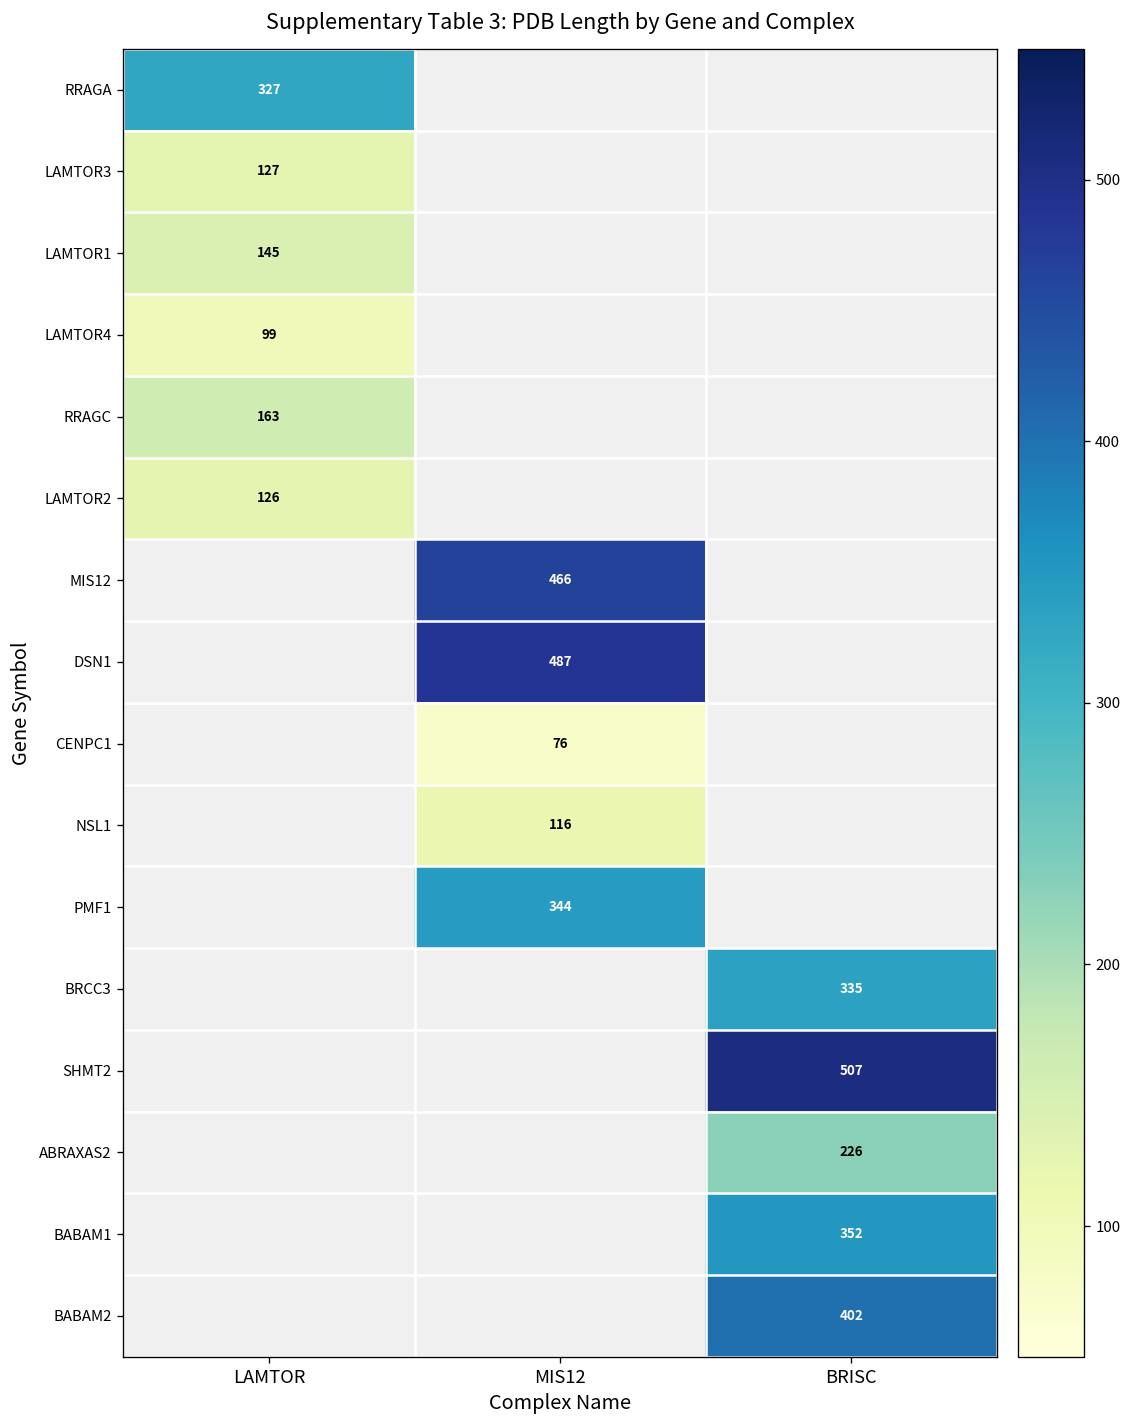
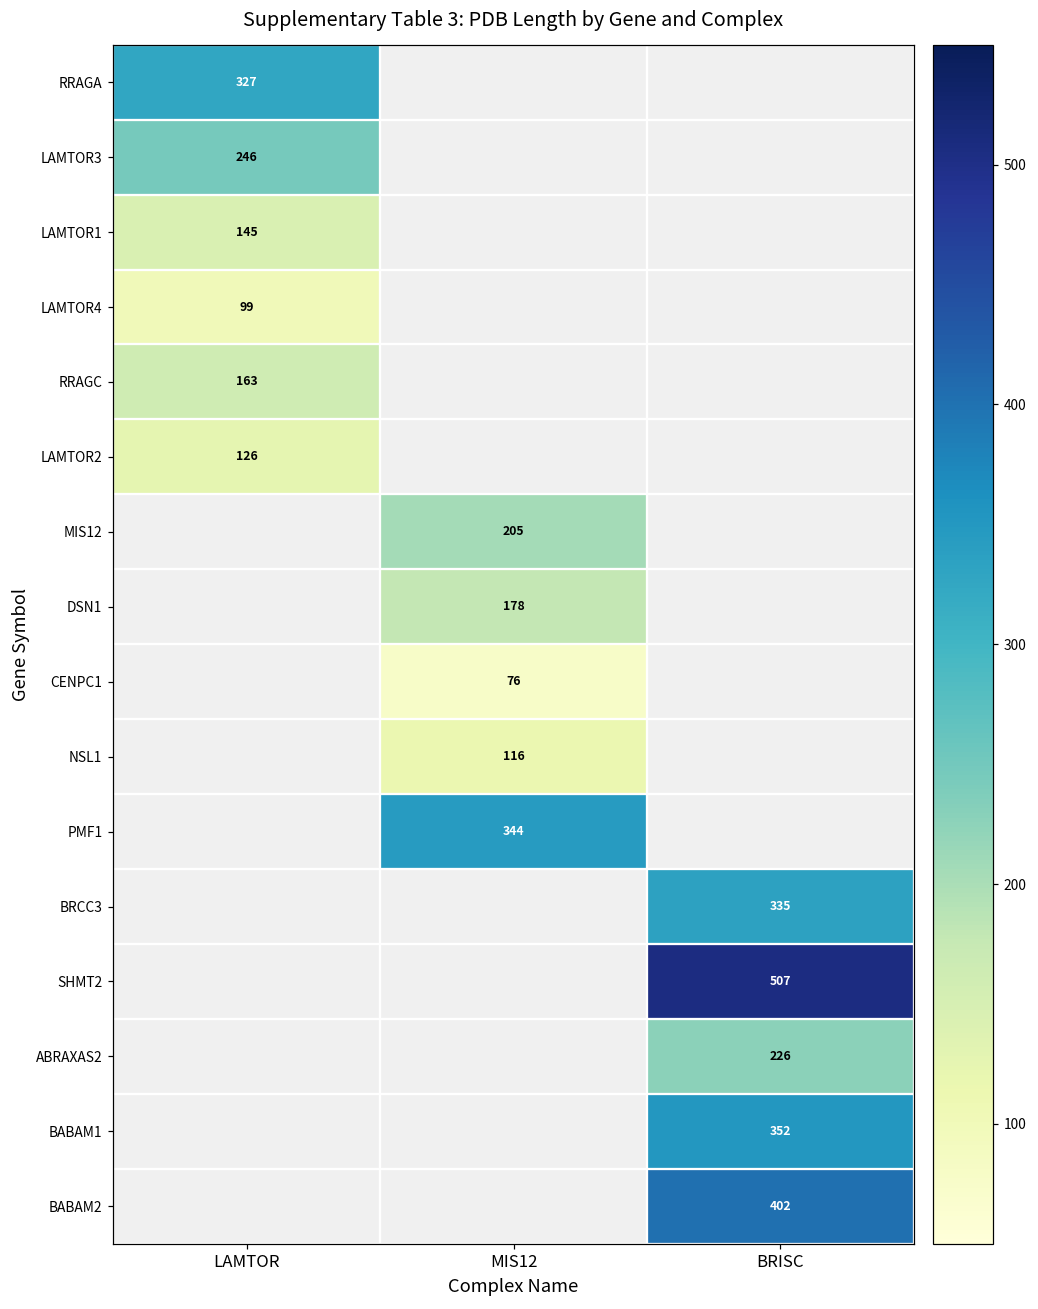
  {
    "RRAGA": {
      "LAMTOR": 327
    },
    "LAMTOR3": {
-     "LAMTOR": 127
+     "LAMTOR": 246
    },
    "LAMTOR1": {
      "LAMTOR": 145
    },
    "LAMTOR4": {
      "LAMTOR": 99
    },
    "RRAGC": {
      "LAMTOR": 163
    },
    "LAMTOR2": {
      "LAMTOR": 126
    },
    "MIS12": {
-     "MIS12": 466
+     "MIS12": 205
    },
    "DSN1": {
-     "MIS12": 487
+     "MIS12": 178
    },
    "CENPC1": {
      "MIS12": 76
    },
    "NSL1": {
      "MIS12": 116
    },
    "PMF1": {
      "MIS12": 344
    },
    "BRCC3": {
      "BRISC": 335
    },
    "SHMT2": {
      "BRISC": 507
    },
    "ABRAXAS2": {
      "BRISC": 226
    },
    "BABAM1": {
      "BRISC": 352
    },
    "BABAM2": {
      "BRISC": 402
    }
  }
